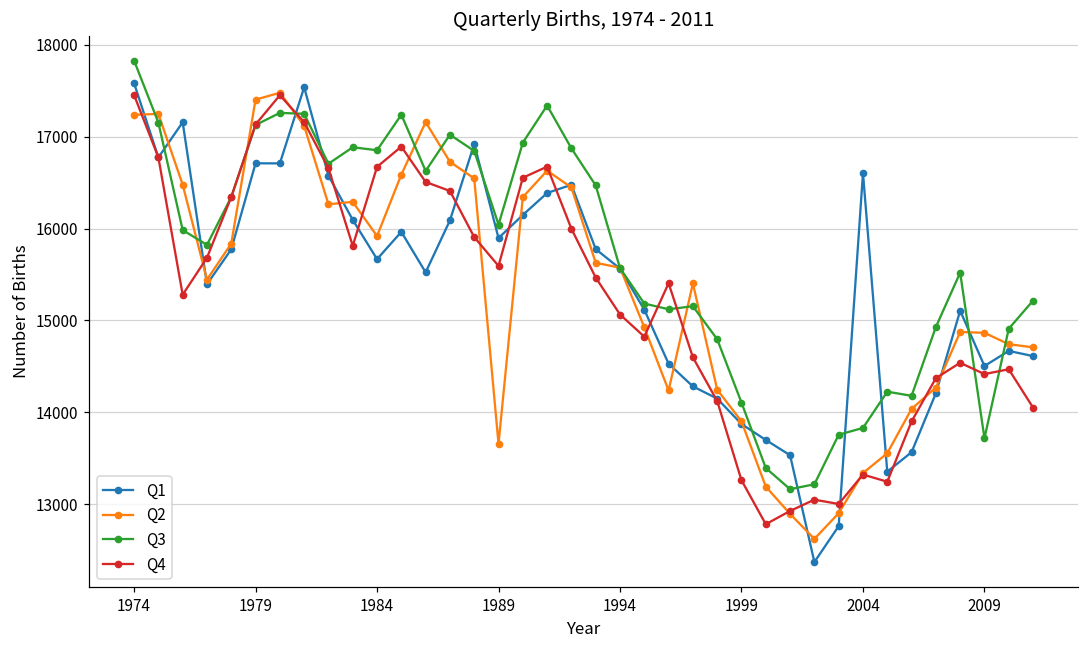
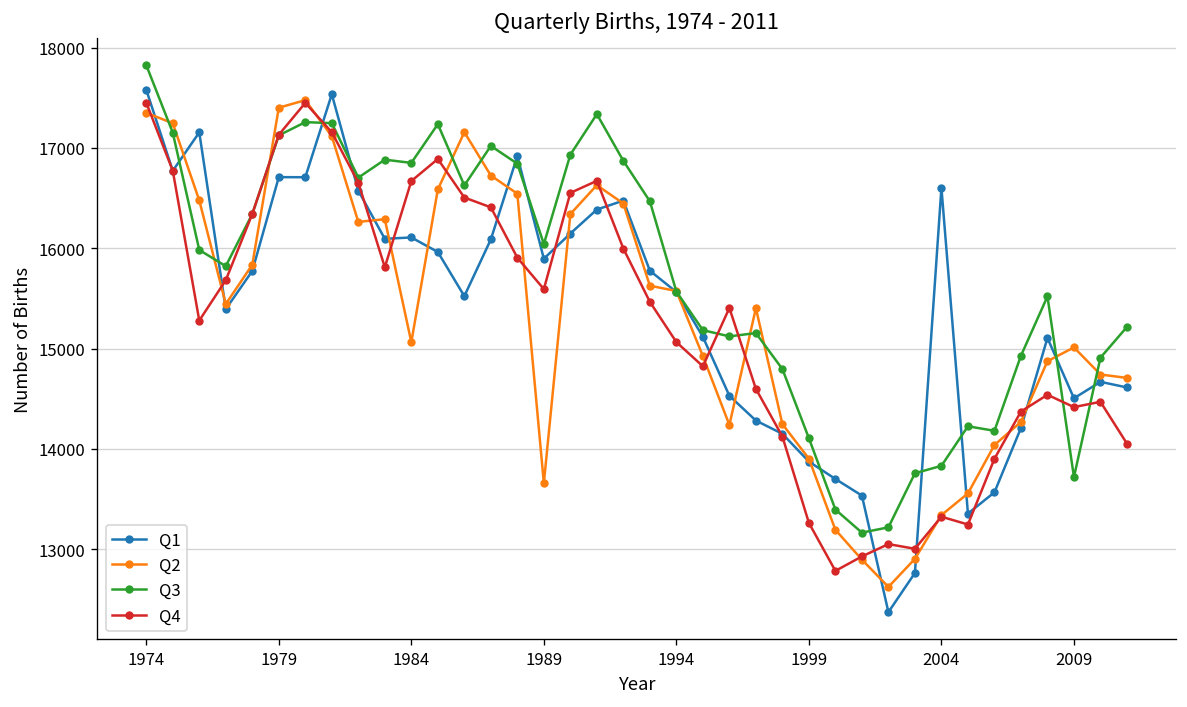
  {
    "Q1": {
      "1974": 17600,
      "1979": 16700,
-     "1984": 15700,
+     "1984": 16100,
      "1989": 15900,
      "2004": 16600,
      "2009": 14500
    },
    "Q2": {
-     "1974": 17200,
+     "1974": 17400,
      "1979": 17400,
-     "1984": 15900,
+     "1984": 15100,
      "1989": 13700,
-     "2009": 14900
+     "2009": 15000
    },
    "Q3": {
      "1974": 17800,
      "1984": 16900,
      "1989": 16000,
      "1999": 14100,
      "2004": 13800,
      "2009": 13700
    },
    "Q4": {
      "1974": 17500,
      "1984": 16700,
      "1989": 15600,
      "1994": 15100,
      "1999": 13300,
      "2009": 14400
    }
  }
